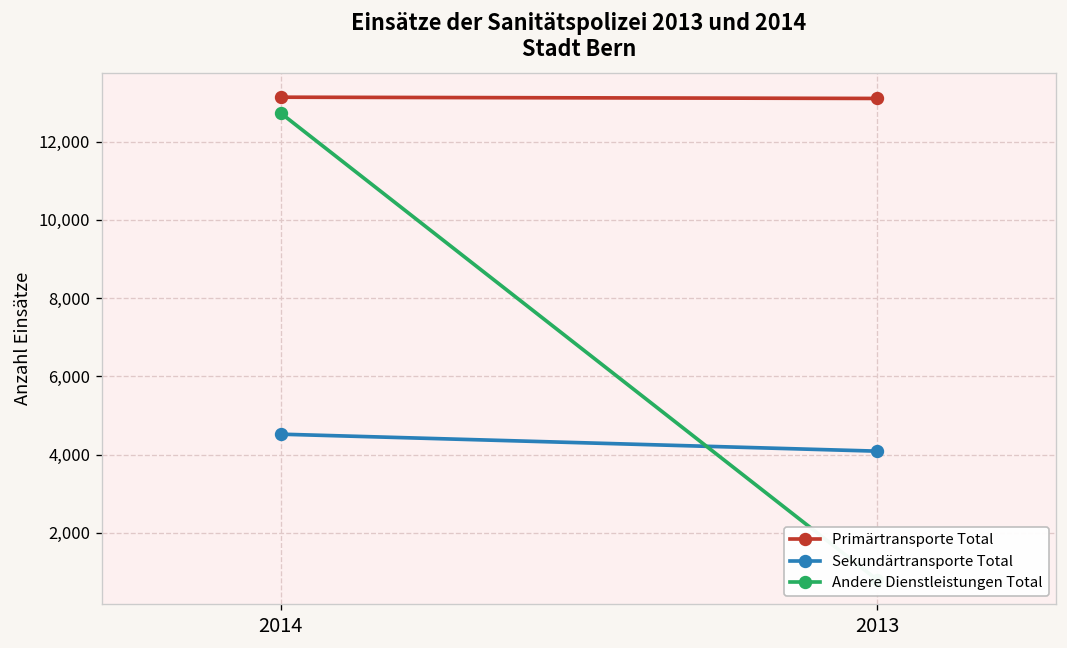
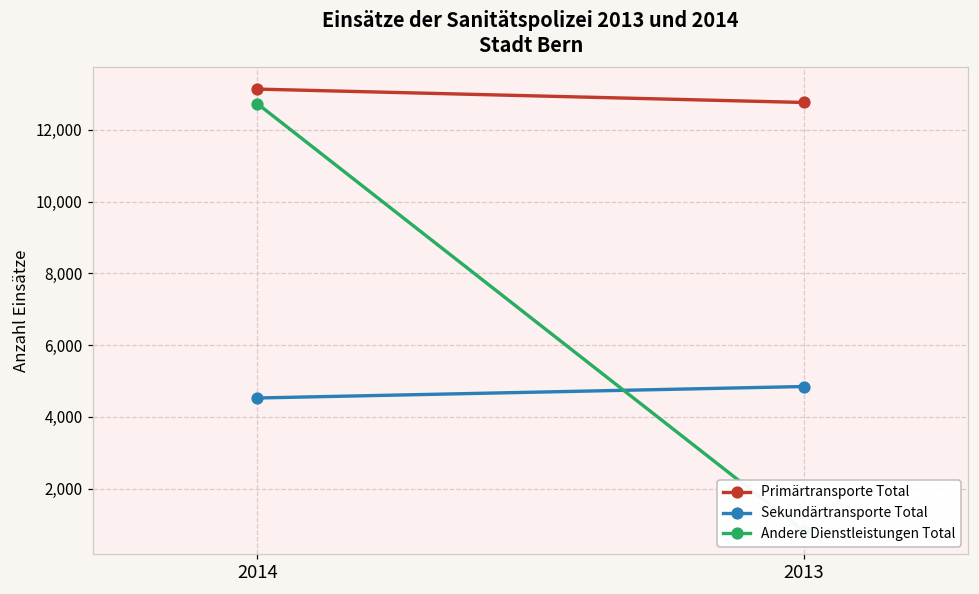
  {
    "Primärtransporte Total": {
      "2014": "13,100",
-     "2013": "13,100"
+     "2013": "12,800"
    },
    "Sekundärtransporte Total": {
      "2014": "4,500",
-     "2013": "4,100"
+     "2013": "4,800"
    },
    "Andere Dienstleistungen Total": {
      "2014": "12,700"
    }
  }
